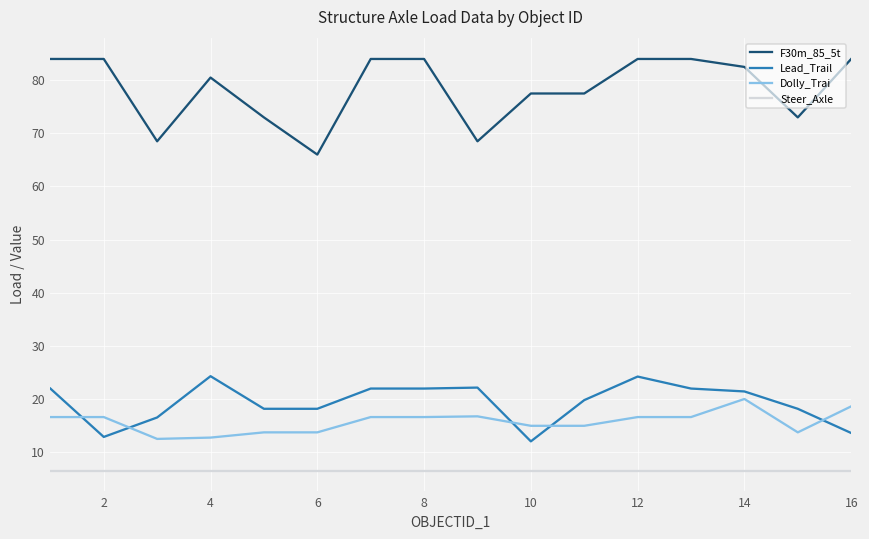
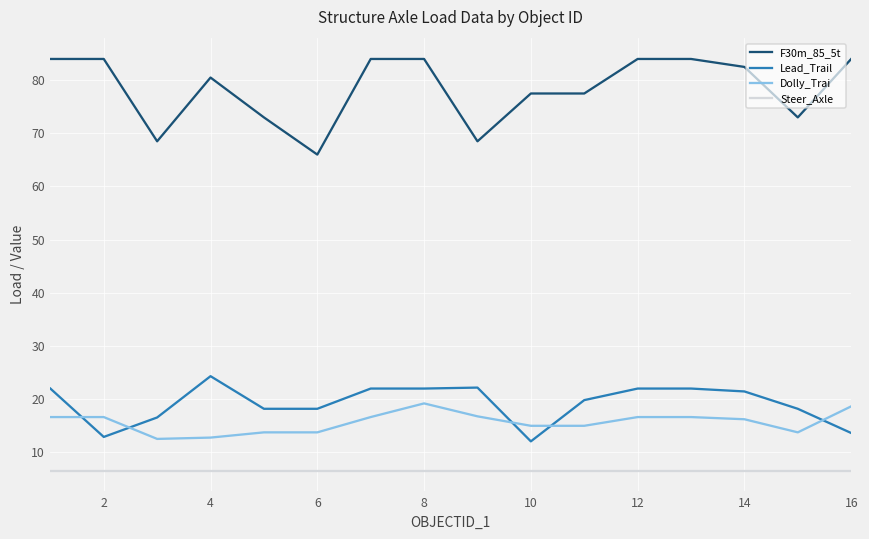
  {
    "F30m_85_5t": {
      "2": 84,
      "4": 81,
      "6": 66,
      "8": 84,
      "10": 78,
      "12": 84,
      "14": 83,
      "16": 84
    },
    "Lead_Trail": {
      "2": 13,
      "4": 24,
      "6": 18,
      "8": 22,
      "10": 12,
-     "12": 24,
+     "12": 22,
      "14": 21,
      "16": 14
    },
    "Dolly_Trai": {
      "2": 17,
      "4": 13,
      "6": 14,
-     "8": 17,
+     "8": 19,
      "10": 15,
      "12": 17,
-     "14": 20,
+     "14": 16,
      "16": 19
    },
    "Steer_Axle": {
      "2": 7,
      "4": 7,
      "6": 7,
      "8": 7,
      "10": 7,
      "12": 7,
      "14": 7,
      "16": 7
    }
  }
